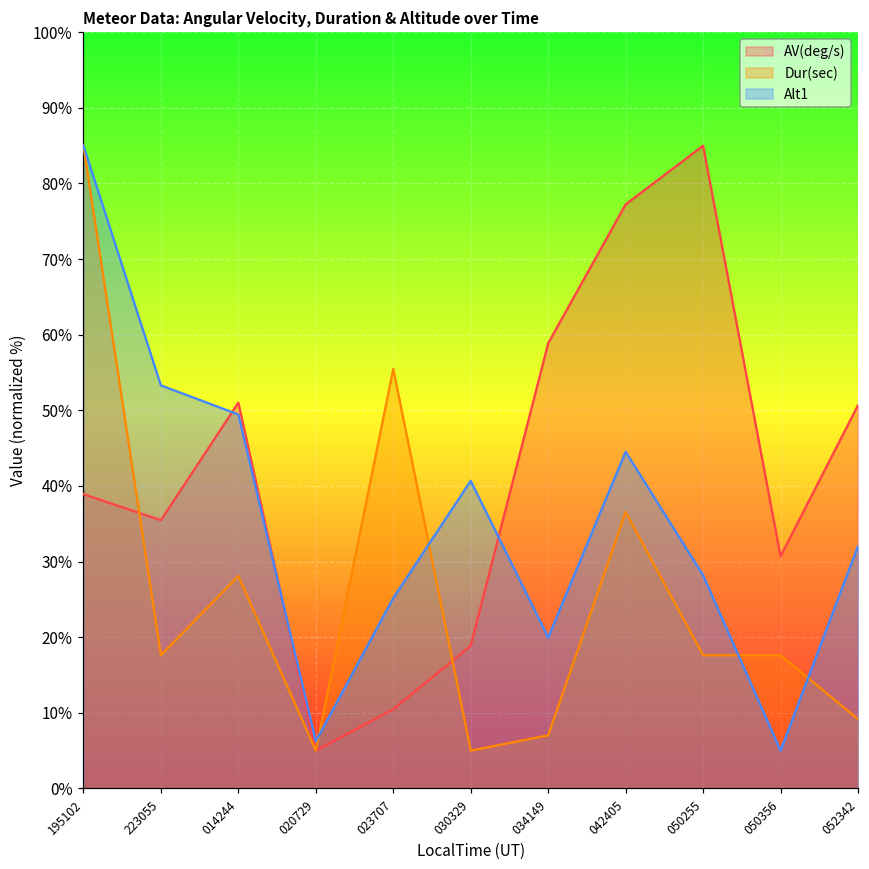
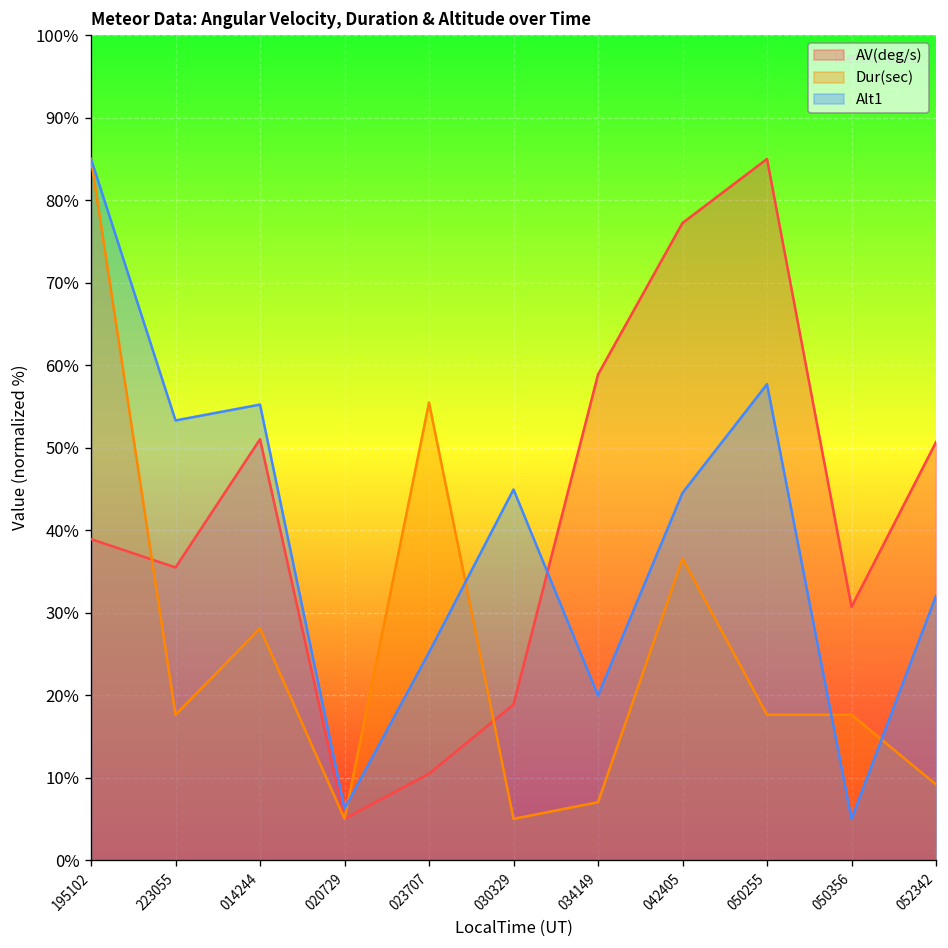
  {
    "Alt1": {
      "223055": "53%",
-     "014244": "49%",
+     "014244": "55%",
      "020729": "6%",
      "023707": "25%",
-     "030329": "41%",
+     "030329": "45%",
      "034149": "20%",
      "042405": "45%",
-     "050255": "28%",
+     "050255": "58%",
      "050356": "5%",
      "052342": "32%"
    }
  }
